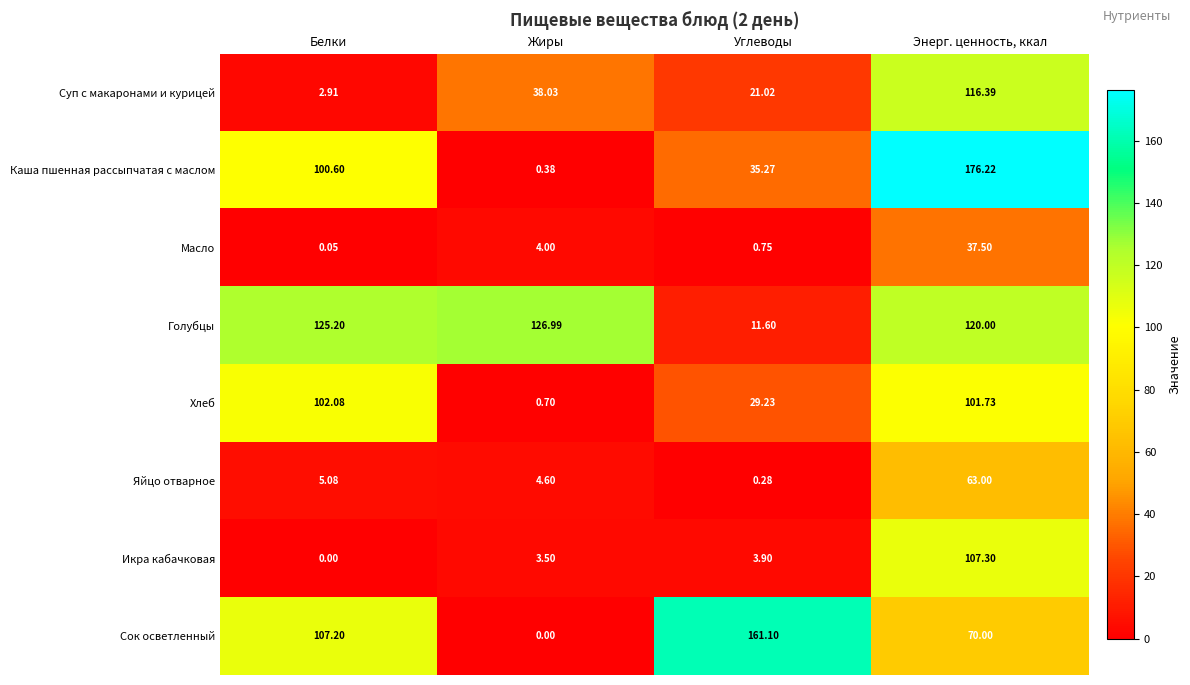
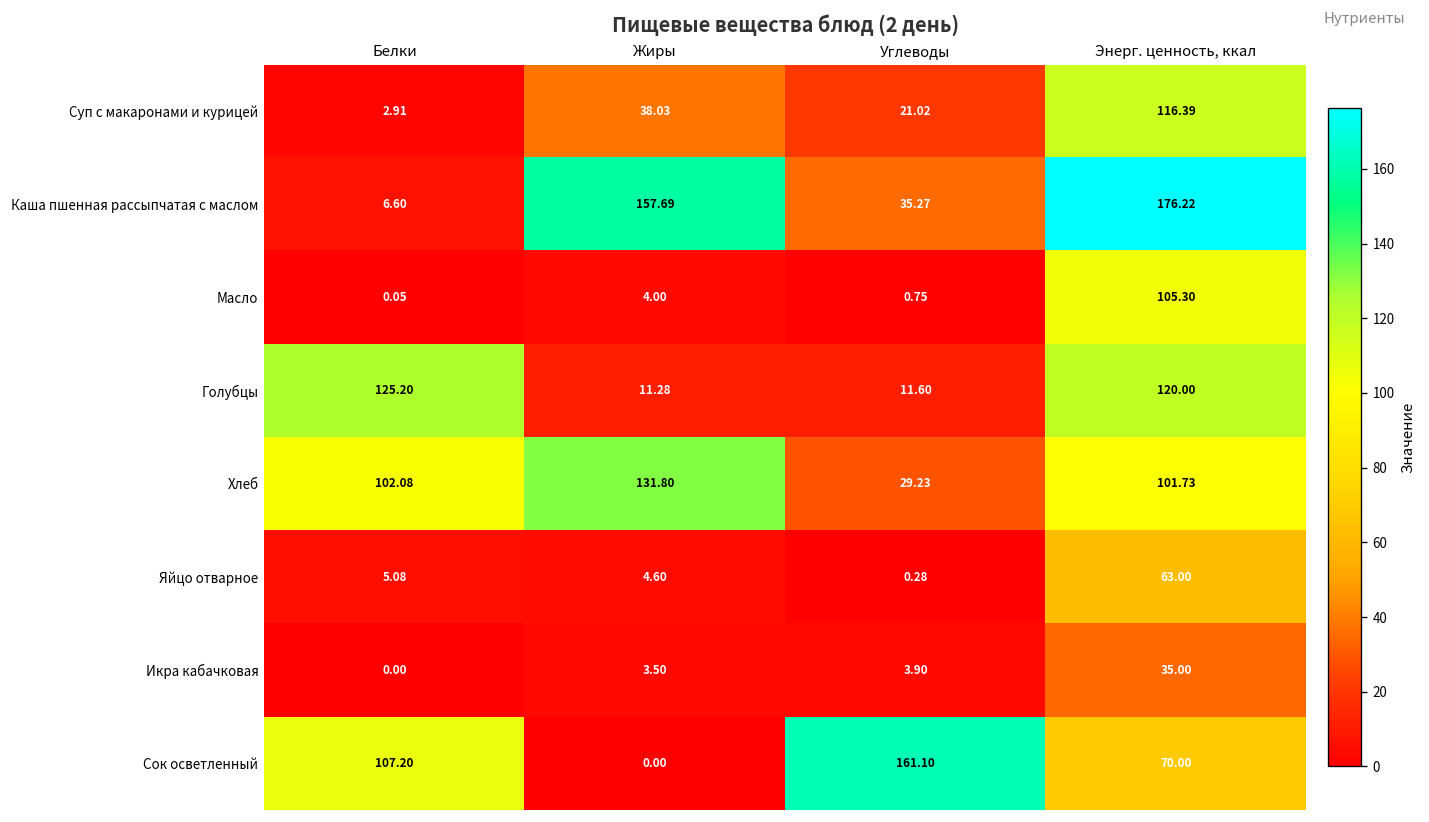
  {
    "Суп с макаронами и курицей": {
      "Белки": 2.91,
      "Жиры": 38.03,
      "Углеводы": 21.02,
      "Энерг. ценность, ккал": 116.39
    },
    "Каша пшенная рассыпчатая с маслом": {
-     "Белки": 100.60,
-     "Жиры": 0.38,
+     "Белки": 6.60,
+     "Жиры": 157.69,
      "Углеводы": 35.27,
      "Энерг. ценность, ккал": 176.22
    },
    "Масло": {
      "Белки": 0.05,
      "Жиры": 4.00,
      "Углеводы": 0.75,
-     "Энерг. ценность, ккал": 37.50
+     "Энерг. ценность, ккал": 105.30
    },
    "Голубцы": {
      "Белки": 125.20,
-     "Жиры": 126.99,
+     "Жиры": 11.28,
      "Углеводы": 11.60,
      "Энерг. ценность, ккал": 120.00
    },
    "Хлеб": {
      "Белки": 102.08,
-     "Жиры": 0.70,
+     "Жиры": 131.80,
      "Углеводы": 29.23,
      "Энерг. ценность, ккал": 101.73
    },
    "Яйцо отварное": {
      "Белки": 5.08,
      "Жиры": 4.60,
      "Углеводы": 0.28,
      "Энерг. ценность, ккал": 63.00
    },
    "Икра кабачковая": {
      "Белки": 0.00,
      "Жиры": 3.50,
      "Углеводы": 3.90,
-     "Энерг. ценность, ккал": 107.30
+     "Энерг. ценность, ккал": 35.00
    },
    "Сок осветленный": {
      "Белки": 107.20,
      "Жиры": 0.00,
      "Углеводы": 161.10,
      "Энерг. ценность, ккал": 70.00
    }
  }
